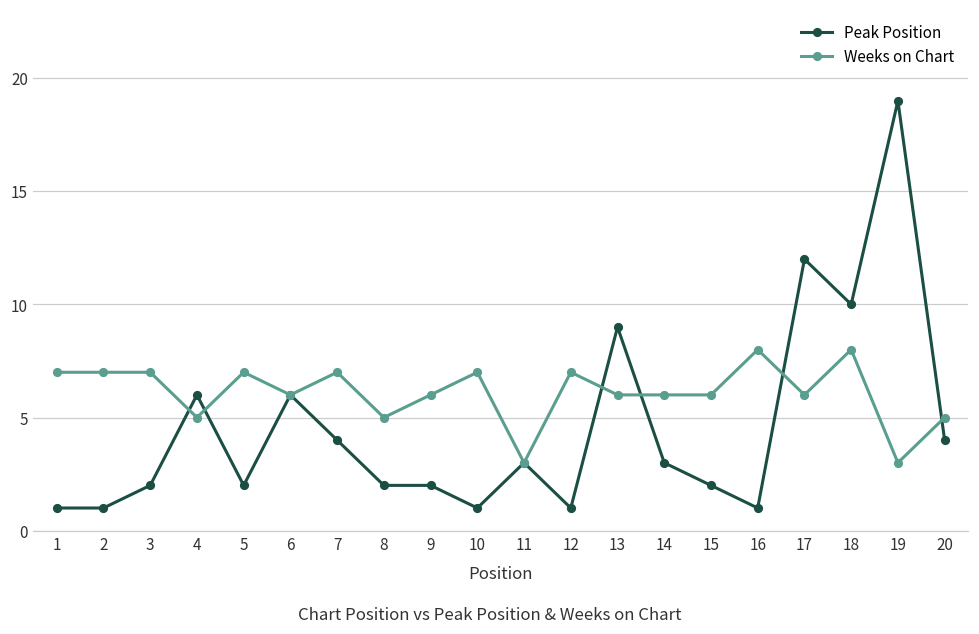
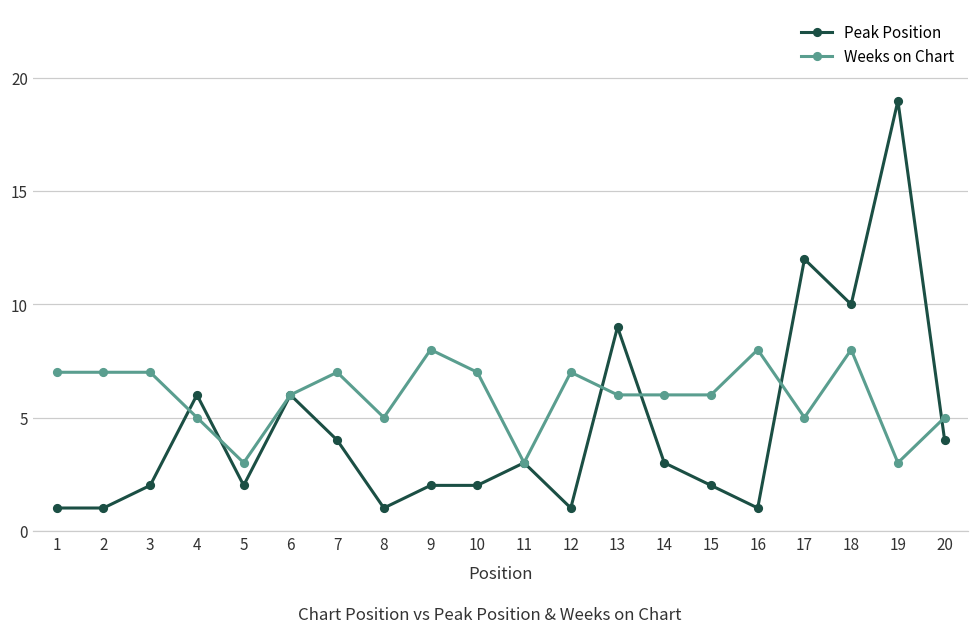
  {
    "Peak Position": {
      "1": 1,
      "2": 1,
      "3": 2,
      "4": 6,
      "5": 2,
      "7": 4,
-     "8": 2,
+     "8": 1,
      "9": 2,
-     "10": 1,
+     "10": 2,
      "12": 1,
      "13": 9,
      "14": 3,
      "15": 2,
      "16": 1,
      "17": 12,
      "18": 10,
      "19": 19,
      "20": 4
    },
    "Weeks on Chart": {
      "1": 7,
      "2": 7,
      "3": 7,
      "4": 5,
-     "5": 7,
+     "5": 3,
      "7": 7,
      "8": 5,
-     "9": 6,
+     "9": 8,
      "10": 7,
      "12": 7,
      "13": 6,
      "14": 6,
      "15": 6,
      "16": 8,
-     "17": 6,
+     "17": 5,
      "18": 8,
      "19": 3,
      "20": 5
    }
  }
